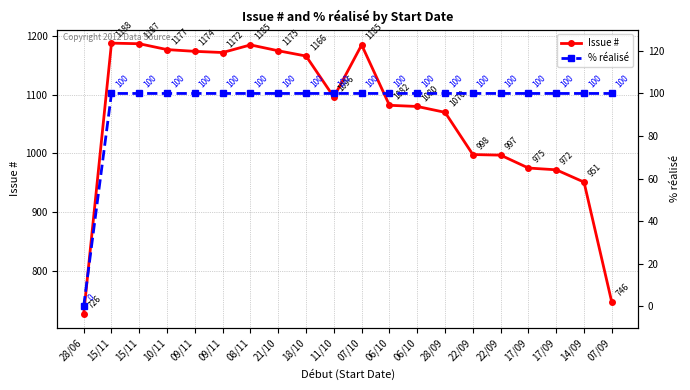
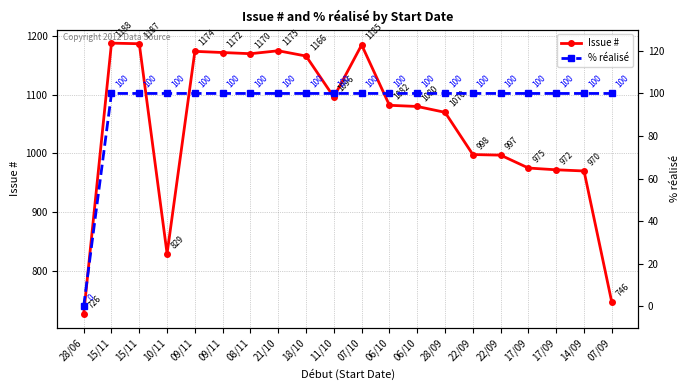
  {
    "Issue #": {
-     "10/11": 1177,
-     "08/11": 1185,
+     "10/11": 829,
+     "08/11": 1170,
      "21/10": 1175,
      "18/10": 1166,
      "07/10": 1185,
      "28/09": 1070,
-     "14/09": 951,
+     "14/09": 970,
      "07/09": 746
    },
    "% réalisé": {
      "10/11": 100,
      "08/11": 100,
      "21/10": 100,
      "18/10": 100,
      "07/10": 100,
      "28/09": 100,
      "14/09": 100,
      "07/09": 100
    }
  }
